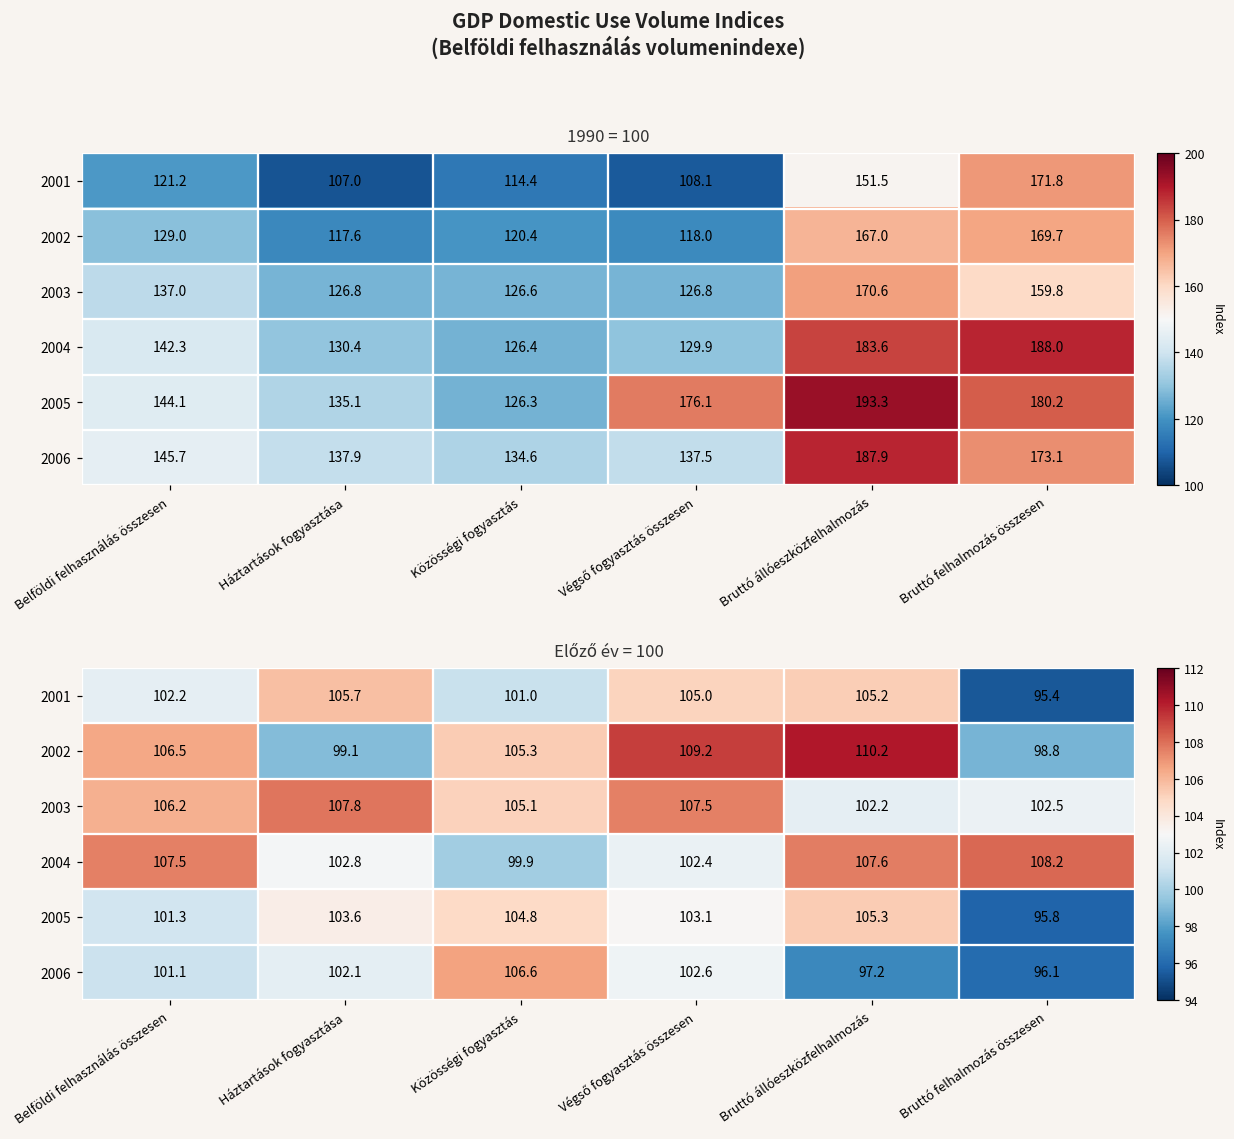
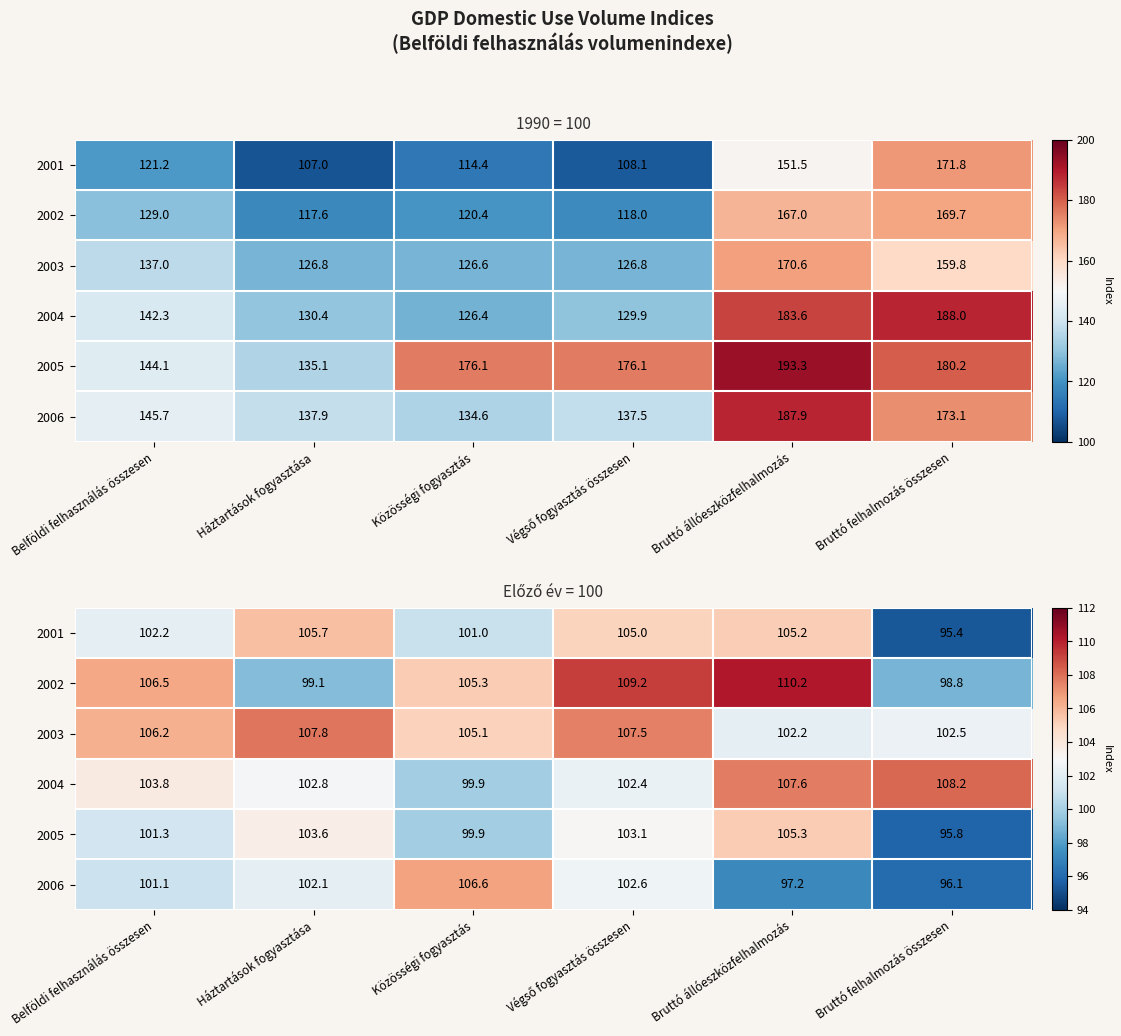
  {
    "1990 = 100": {
      "2001": {
        "Belföldi felhasználás összesen": 121.2,
        "Háztartások fogyasztása": 107.0,
        "Közösségi fogyasztás": 114.4,
        "Végső fogyasztás összesen": 108.1,
        "Bruttó állóeszközfelhalmozás": 151.5,
        "Bruttó felhalmozás összesen": 171.8
      },
      "2002": {
        "Belföldi felhasználás összesen": 129.0,
        "Háztartások fogyasztása": 117.6,
        "Közösségi fogyasztás": 120.4,
        "Végső fogyasztás összesen": 118.0,
        "Bruttó állóeszközfelhalmozás": 167.0,
        "Bruttó felhalmozás összesen": 169.7
      },
      "2003": {
        "Belföldi felhasználás összesen": 137.0,
        "Háztartások fogyasztása": 126.8,
        "Közösségi fogyasztás": 126.6,
        "Végső fogyasztás összesen": 126.8,
        "Bruttó állóeszközfelhalmozás": 170.6,
        "Bruttó felhalmozás összesen": 159.8
      },
      "2004": {
        "Belföldi felhasználás összesen": 142.3,
        "Háztartások fogyasztása": 130.4,
        "Közösségi fogyasztás": 126.4,
        "Végső fogyasztás összesen": 129.9,
        "Bruttó állóeszközfelhalmozás": 183.6,
        "Bruttó felhalmozás összesen": 188.0
      },
      "2005": {
        "Belföldi felhasználás összesen": 144.1,
        "Háztartások fogyasztása": 135.1,
-       "Közösségi fogyasztás": 126.3,
+       "Közösségi fogyasztás": 176.1,
        "Végső fogyasztás összesen": 176.1,
        "Bruttó állóeszközfelhalmozás": 193.3,
        "Bruttó felhalmozás összesen": 180.2
      },
      "2006": {
        "Belföldi felhasználás összesen": 145.7,
        "Háztartások fogyasztása": 137.9,
        "Közösségi fogyasztás": 134.6,
        "Végső fogyasztás összesen": 137.5,
        "Bruttó állóeszközfelhalmozás": 187.9,
        "Bruttó felhalmozás összesen": 173.1
      }
    },
    "Előző év = 100": {
      "2001": {
        "Belföldi felhasználás összesen": 102.2,
        "Háztartások fogyasztása": 105.7,
        "Közösségi fogyasztás": 101.0,
        "Végső fogyasztás összesen": 105.0,
        "Bruttó állóeszközfelhalmozás": 105.2,
        "Bruttó felhalmozás összesen": 95.4
      },
      "2002": {
        "Belföldi felhasználás összesen": 106.5,
        "Háztartások fogyasztása": 99.1,
        "Közösségi fogyasztás": 105.3,
        "Végső fogyasztás összesen": 109.2,
        "Bruttó állóeszközfelhalmozás": 110.2,
        "Bruttó felhalmozás összesen": 98.8
      },
      "2003": {
        "Belföldi felhasználás összesen": 106.2,
        "Háztartások fogyasztása": 107.8,
        "Közösségi fogyasztás": 105.1,
        "Végső fogyasztás összesen": 107.5,
        "Bruttó állóeszközfelhalmozás": 102.2,
        "Bruttó felhalmozás összesen": 102.5
      },
      "2004": {
-       "Belföldi felhasználás összesen": 107.5,
+       "Belföldi felhasználás összesen": 103.8,
        "Háztartások fogyasztása": 102.8,
        "Közösségi fogyasztás": 99.9,
        "Végső fogyasztás összesen": 102.4,
        "Bruttó állóeszközfelhalmozás": 107.6,
        "Bruttó felhalmozás összesen": 108.2
      },
      "2005": {
        "Belföldi felhasználás összesen": 101.3,
        "Háztartások fogyasztása": 103.6,
-       "Közösségi fogyasztás": 104.8,
+       "Közösségi fogyasztás": 99.9,
        "Végső fogyasztás összesen": 103.1,
        "Bruttó állóeszközfelhalmozás": 105.3,
        "Bruttó felhalmozás összesen": 95.8
      },
      "2006": {
        "Belföldi felhasználás összesen": 101.1,
        "Háztartások fogyasztása": 102.1,
        "Közösségi fogyasztás": 106.6,
        "Végső fogyasztás összesen": 102.6,
        "Bruttó állóeszközfelhalmozás": 97.2,
        "Bruttó felhalmozás összesen": 96.1
      }
    }
  }
